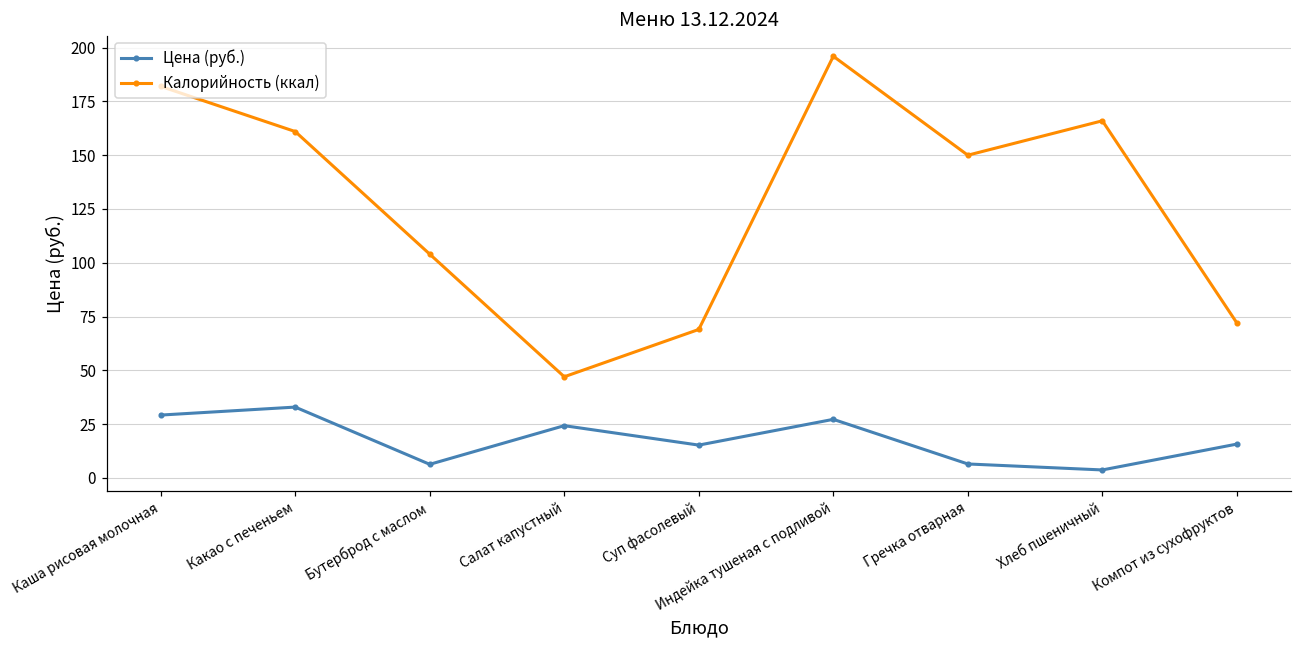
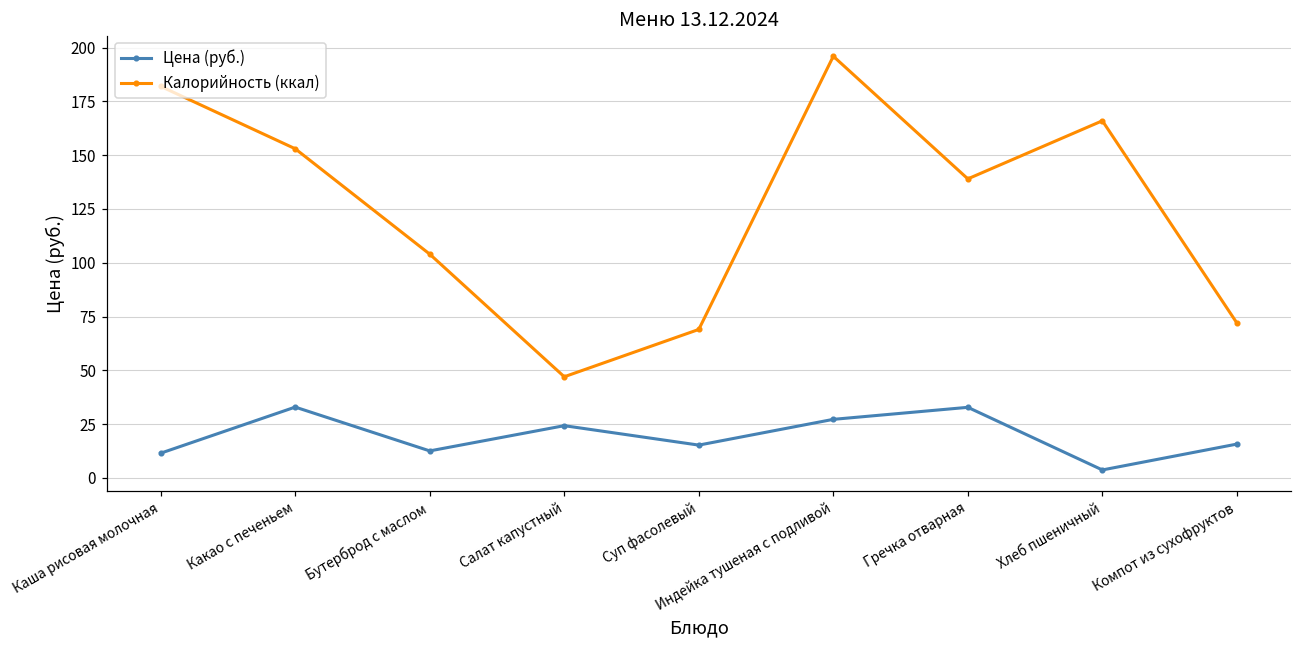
  {
    "Цена (руб.)": {
-     "Каша рисовая молочная": 29,
+     "Каша рисовая молочная": 11,
      "Какао с печеньем": 33,
-     "Бутерброд с маслом": 6,
+     "Бутерброд с маслом": 13,
      "Салат капустный": 24,
      "Суп фасолевый": 15,
      "Индейка тушеная с подливой": 27,
-     "Гречка отварная": 6,
+     "Гречка отварная": 33,
      "Хлеб пшеничный": 4,
      "Компот из сухофруктов": 16
    },
    "Калорийность (ккал)": {
-     "Какао с печеньем": 161,
+     "Какао с печеньем": 153,
      "Бутерброд с маслом": 104,
      "Салат капустный": 47,
      "Суп фасолевый": 69,
      "Индейка тушеная с подливой": 196,
-     "Гречка отварная": 150,
+     "Гречка отварная": 139,
      "Хлеб пшеничный": 166,
      "Компот из сухофруктов": 72
    }
  }
